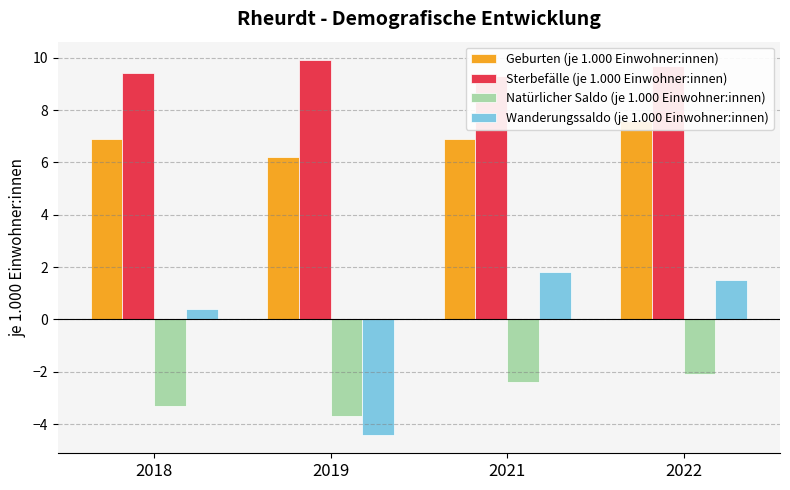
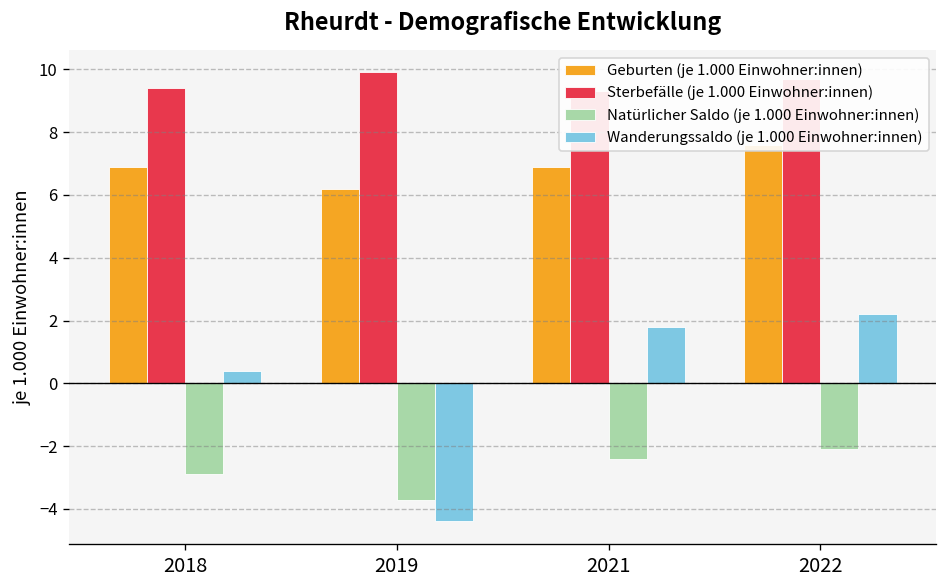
  {
    "Geburten (je 1.000 Einwohner:innen)": {
      "2018": 6.9,
      "2019": 6.2,
      "2021": 6.9
    },
    "Sterbefälle (je 1.000 Einwohner:innen)": {
      "2018": 9.4,
      "2019": 9.9
    },
    "Natürlicher Saldo (je 1.000 Einwohner:innen)": {
-     "2018": -3.3,
+     "2018": -2.9,
      "2019": -3.7,
      "2021": -2.4,
      "2022": -2.1
    },
    "Wanderungssaldo (je 1.000 Einwohner:innen)": {
      "2018": 0.4,
      "2019": -4.4,
      "2021": 1.8,
-     "2022": 1.5
+     "2022": 2.2
    }
  }
